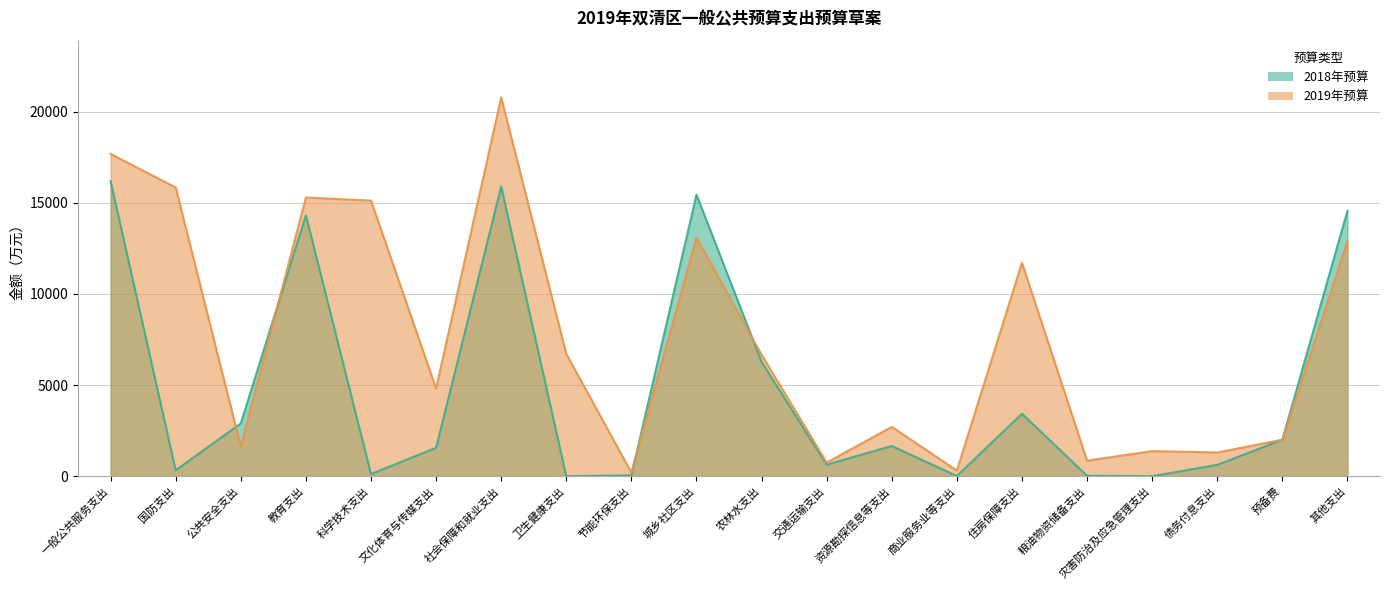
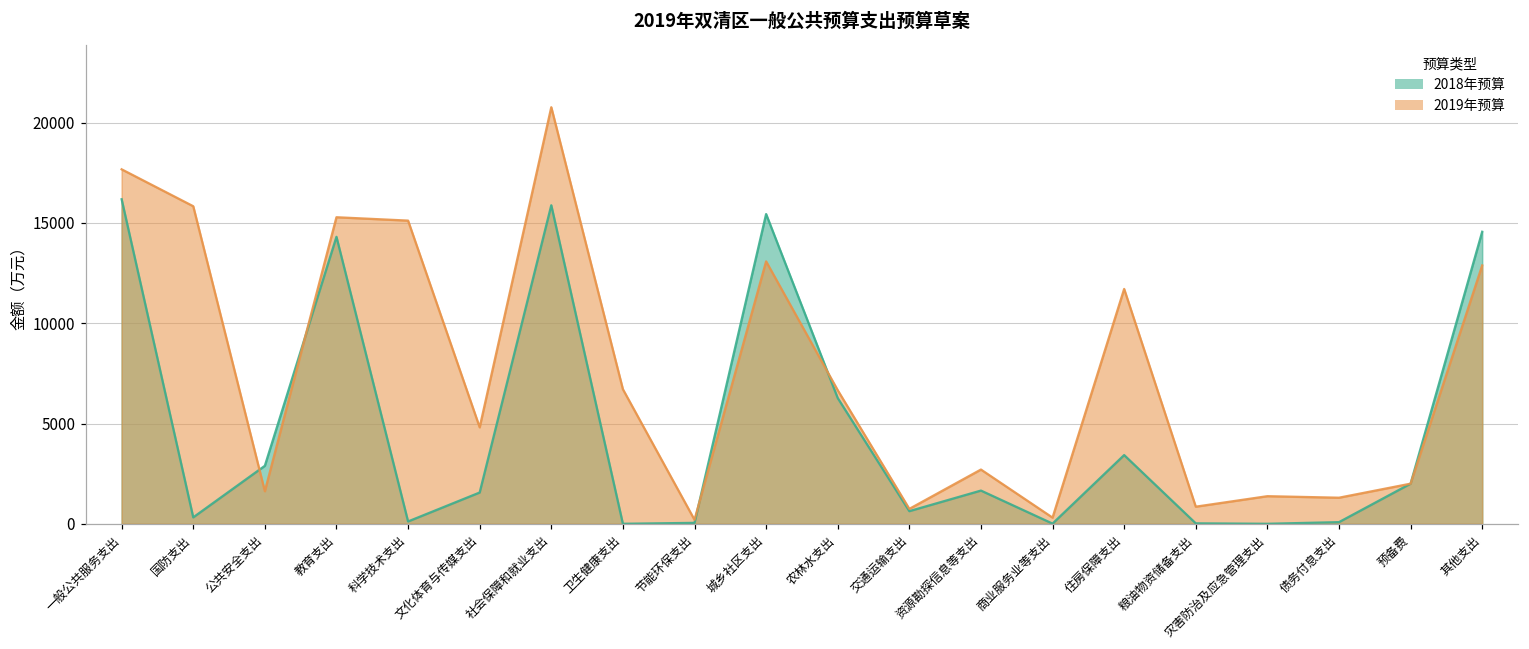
  {
    "2018年预算": {
      "一般公共服务支出": 16200,
      "国防支出": 300,
      "公共安全支出": 2900,
      "教育支出": 14300,
      "科学技术支出": 100,
      "文化体育与传媒支出": 1600,
      "社会保障和就业支出": 15900,
      "卫生健康支出": 0,
      "节能环保支出": 0,
      "城乡社区支出": 15400,
      "农林水支出": 6300,
      "资源勘探信息等支出": 1700,
      "商业服务业等支出": 0,
      "住房保障支出": 3400,
      "粮油物资储备支出": 0,
      "灾害防治及应急管理支出": 0,
-     "债务付息支出": 600,
+     "债务付息支出": 100,
      "其他支出": 14600
    },
    "2019年预算": {
      "一般公共服务支出": 17700,
      "国防支出": 15800,
      "公共安全支出": 1600,
      "教育支出": 15300,
      "科学技术支出": 15100,
      "文化体育与传媒支出": 4800,
      "社会保障和就业支出": 20800,
      "卫生健康支出": 6700,
      "节能环保支出": 200,
      "城乡社区支出": 13100,
      "农林水支出": 6700,
      "资源勘探信息等支出": 2700,
      "商业服务业等支出": 300,
      "住房保障支出": 11700,
      "粮油物资储备支出": 900,
      "灾害防治及应急管理支出": 1400,
      "债务付息支出": 1300,
      "其他支出": 12900
    }
  }
